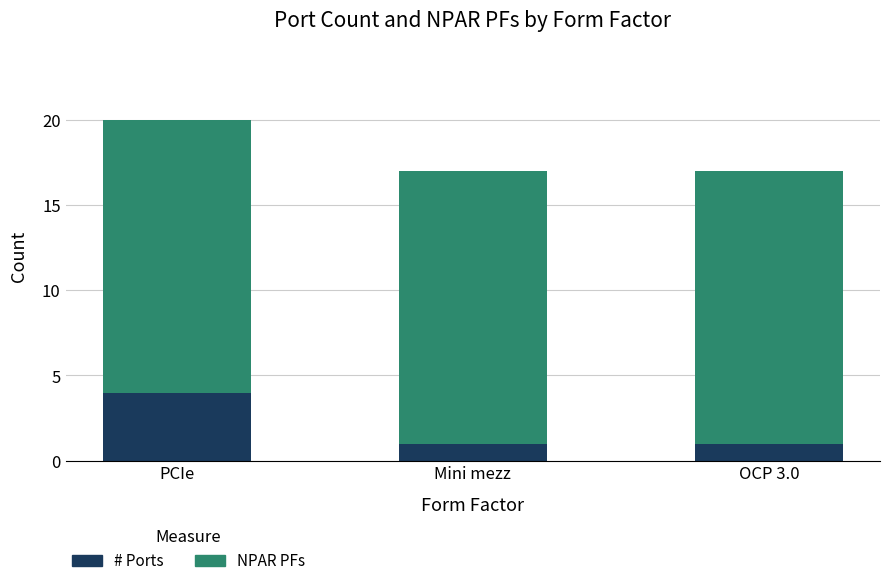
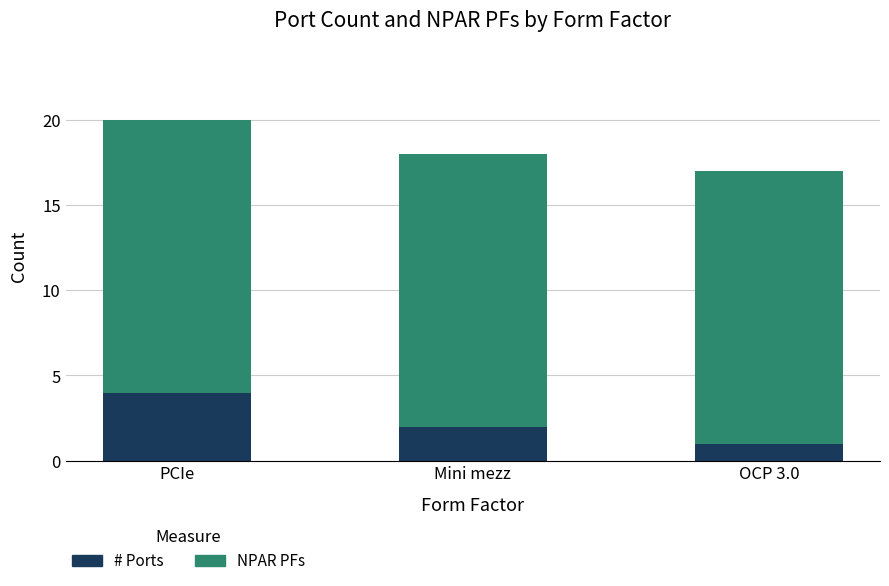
  {
    "# Ports": {
      "PCIe": 4,
-     "Mini mezz": 1,
+     "Mini mezz": 2,
      "OCP 3.0": 1
    },
    "NPAR PFs": {
      "PCIe": 16,
      "Mini mezz": 16,
      "OCP 3.0": 16
    }
  }
